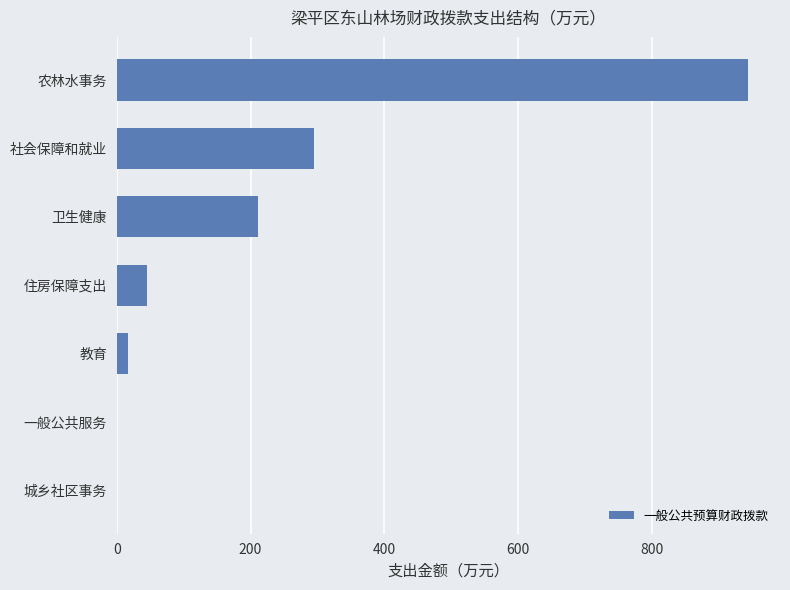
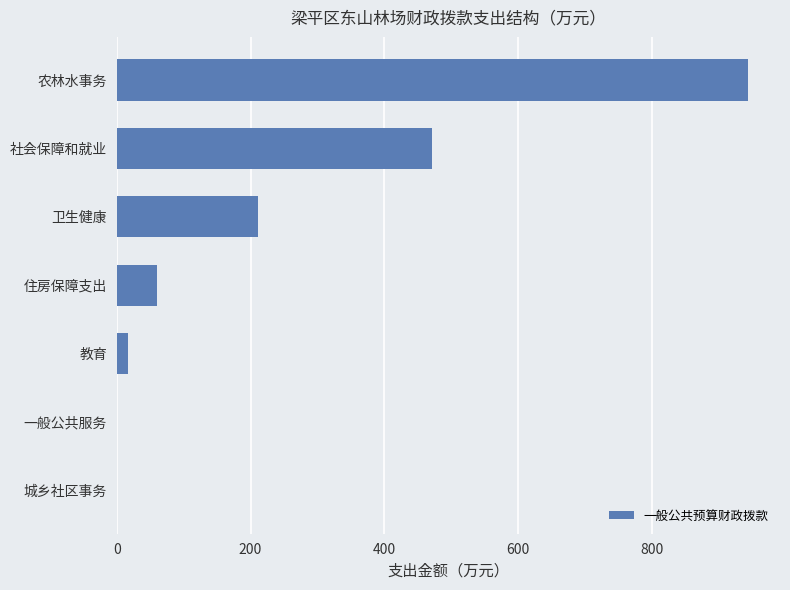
  {
    "农林水事务": 940,
-   "社会保障和就业": 300,
+   "社会保障和就业": 470,
    "卫生健康": 210,
-   "住房保障支出": 50,
+   "住房保障支出": 60,
    "教育": 20,
    "一般公共服务": 0,
    "城乡社区事务": 0
  }
